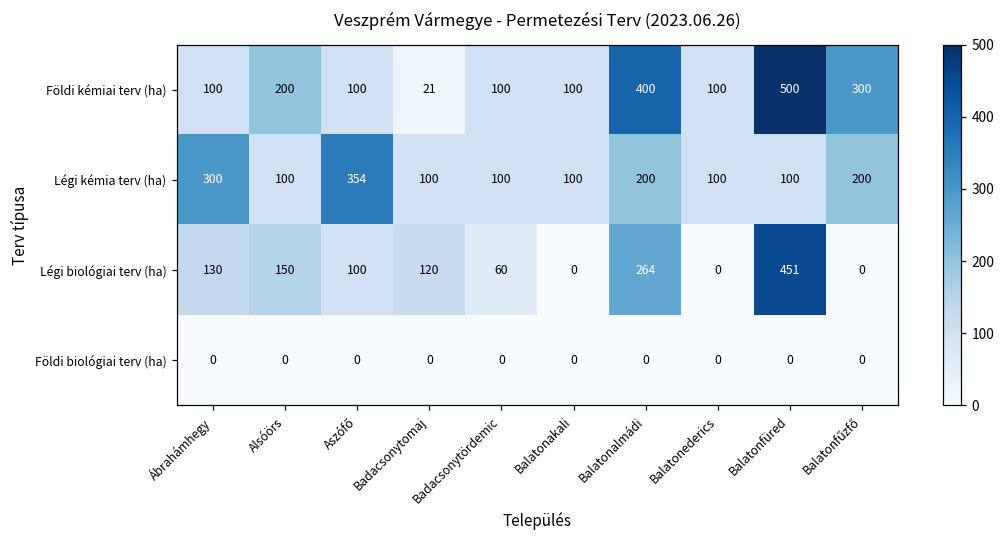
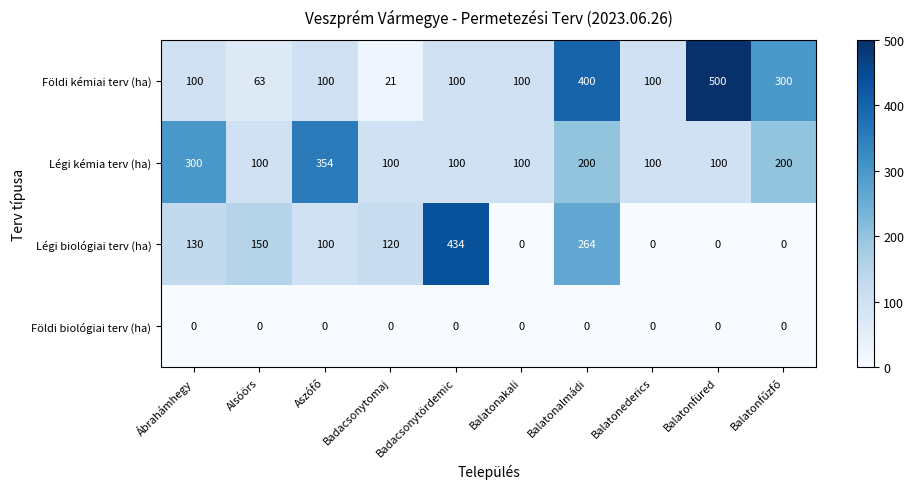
  {
    "Földi kémiai terv (ha)": {
      "Ábrahámhegy": 100,
-     "Alsóörs": 200,
+     "Alsóörs": 63,
      "Aszófő": 100,
      "Badacsonytomaj": 21,
      "Badacsonytördemic": 100,
      "Balatonakali": 100,
      "Balatonalmádi": 400,
      "Balatonederics": 100,
      "Balatonfüred": 500,
      "Balatonfűzfő": 300
    },
    "Légi kémia terv (ha)": {
      "Ábrahámhegy": 300,
      "Alsóörs": 100,
      "Aszófő": 354,
      "Badacsonytomaj": 100,
      "Badacsonytördemic": 100,
      "Balatonakali": 100,
      "Balatonalmádi": 200,
      "Balatonederics": 100,
      "Balatonfüred": 100,
      "Balatonfűzfő": 200
    },
    "Légi biológiai terv (ha)": {
      "Ábrahámhegy": 130,
      "Alsóörs": 150,
      "Aszófő": 100,
      "Badacsonytomaj": 120,
-     "Badacsonytördemic": 60,
+     "Badacsonytördemic": 434,
      "Balatonakali": 0,
      "Balatonalmádi": 264,
      "Balatonederics": 0,
-     "Balatonfüred": 451,
+     "Balatonfüred": 0,
      "Balatonfűzfő": 0
    },
    "Földi biológiai terv (ha)": {
      "Ábrahámhegy": 0,
      "Alsóörs": 0,
      "Aszófő": 0,
      "Badacsonytomaj": 0,
      "Badacsonytördemic": 0,
      "Balatonakali": 0,
      "Balatonalmádi": 0,
      "Balatonederics": 0,
      "Balatonfüred": 0,
      "Balatonfűzfő": 0
    }
  }
